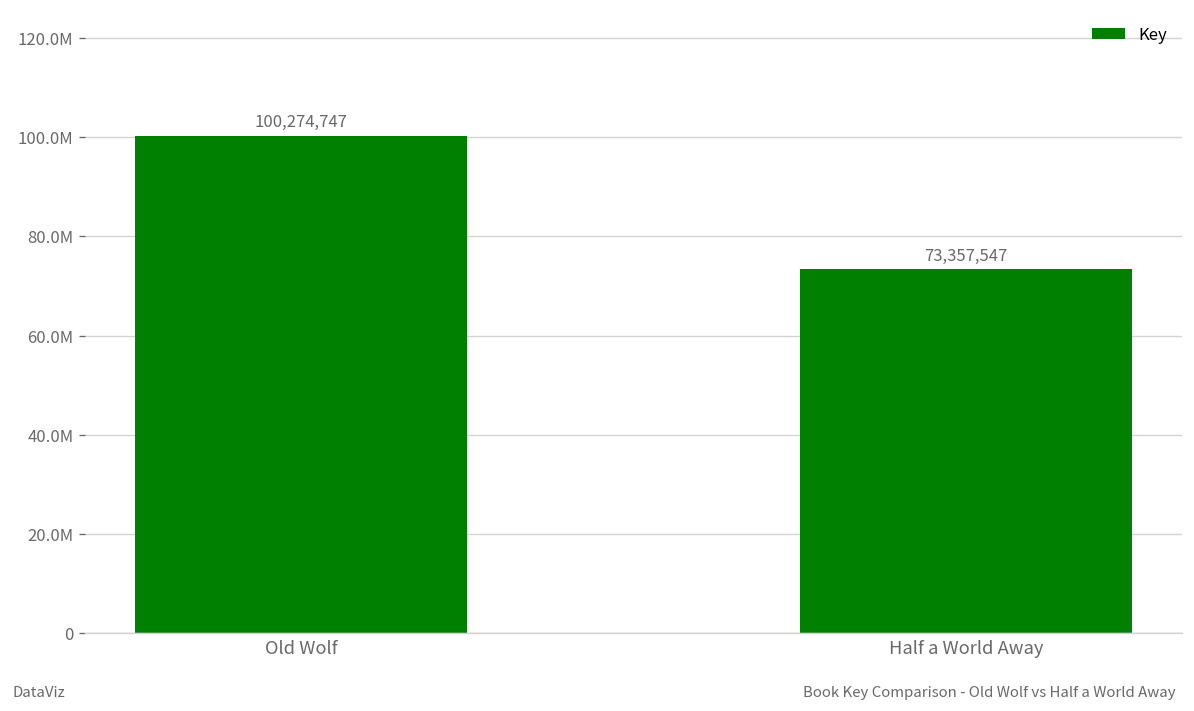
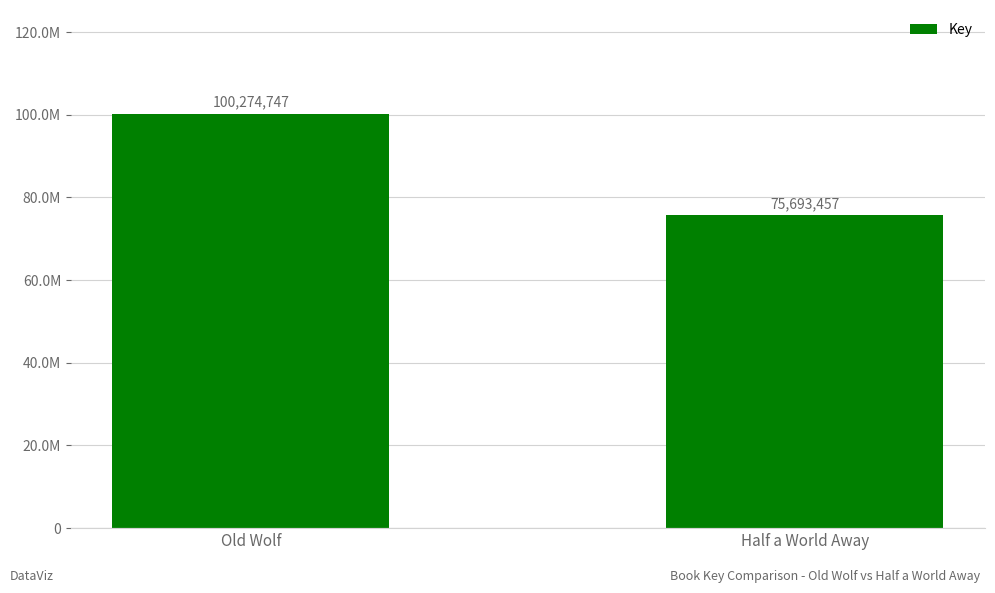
  {
    "Old Wolf": "100,274,747",
-   "Half a World Away": "73,357,547"
+   "Half a World Away": "75,693,457"
  }
